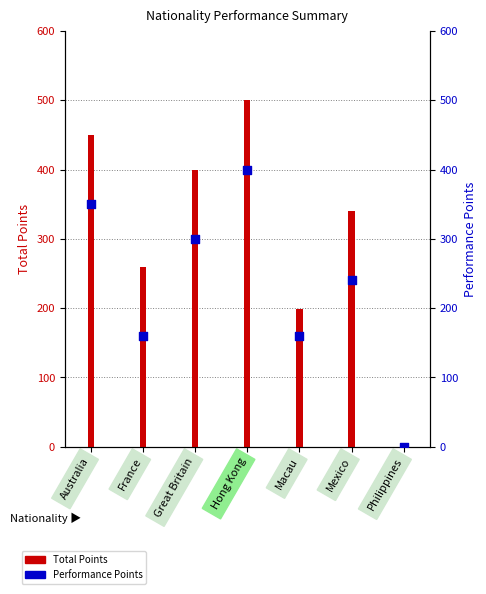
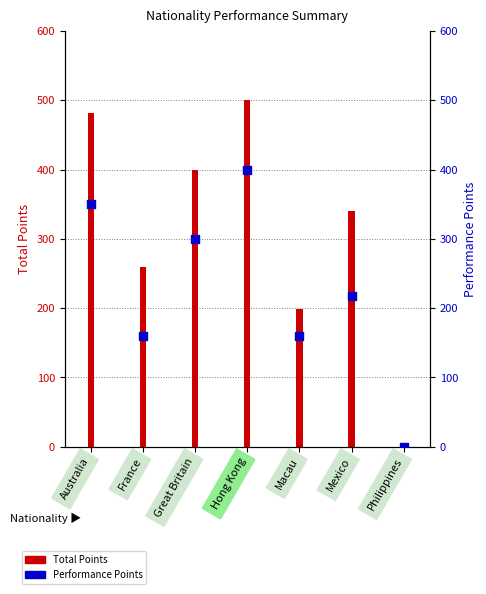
  {
    "Total Points": {
-     "Australia": 450,
+     "Australia": 480,
      "France": 260,
      "Great Britain": 400,
      "Hong Kong": 500,
      "Macau": 200,
      "Mexico": 340,
      "Philippines": 0
    },
    "Performance Points": {
-     "Mexico": 240
+     "Mexico": 220
    }
  }
